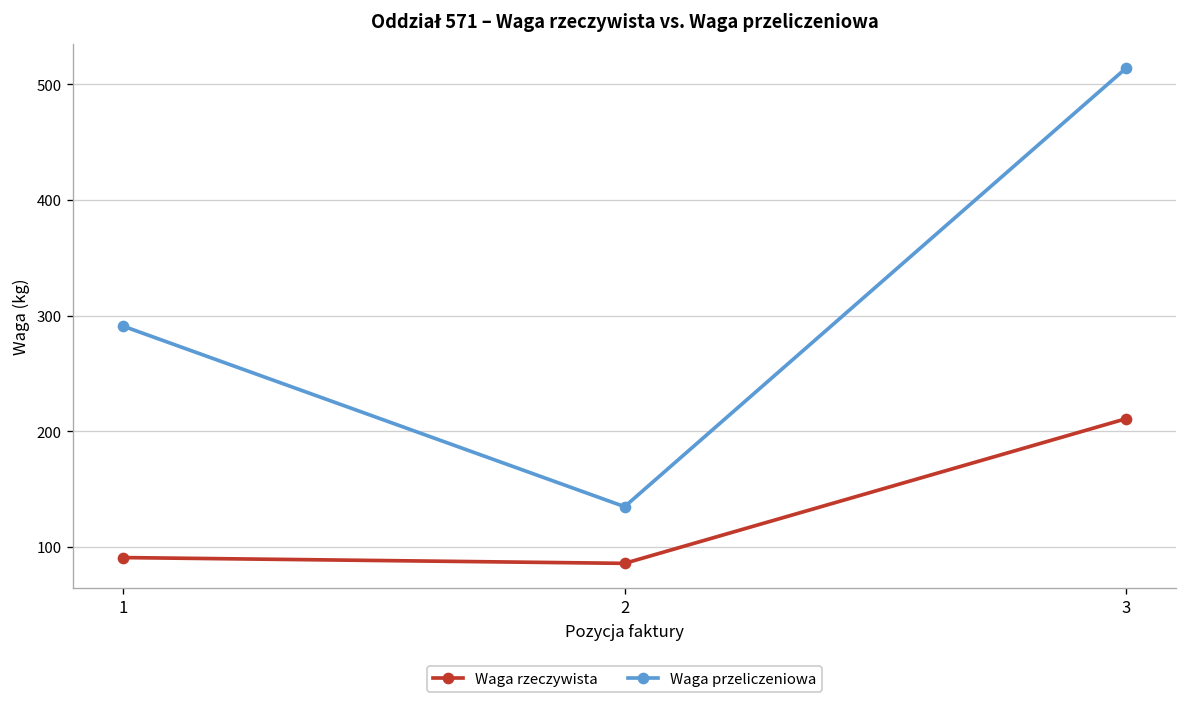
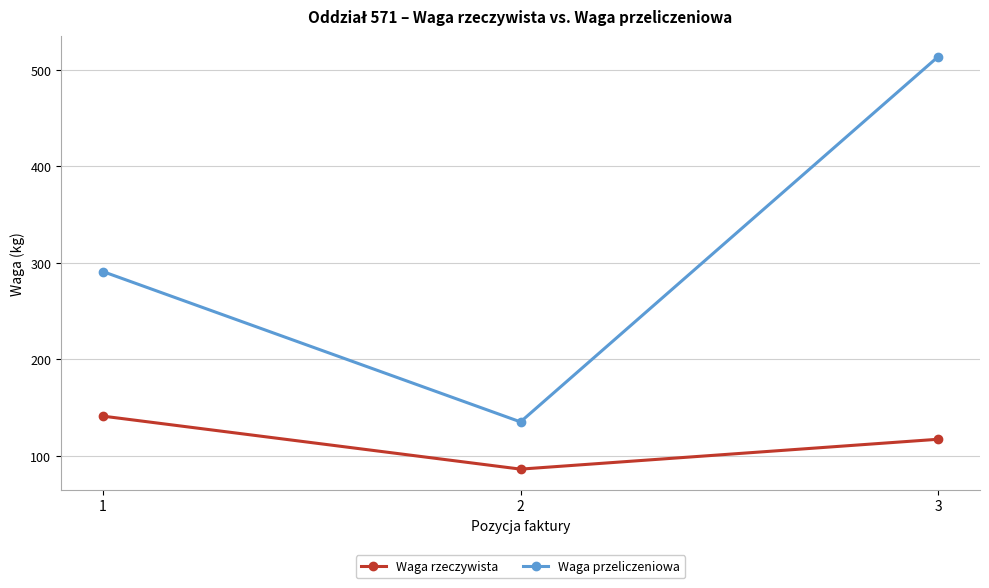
  {
    "Waga rzeczywista": {
-     "1": 90,
+     "1": 140,
      "2": 90,
-     "3": 210
+     "3": 120
    },
    "Waga przeliczeniowa": {
      "1": 290,
      "2": 140,
      "3": 510
    }
  }
